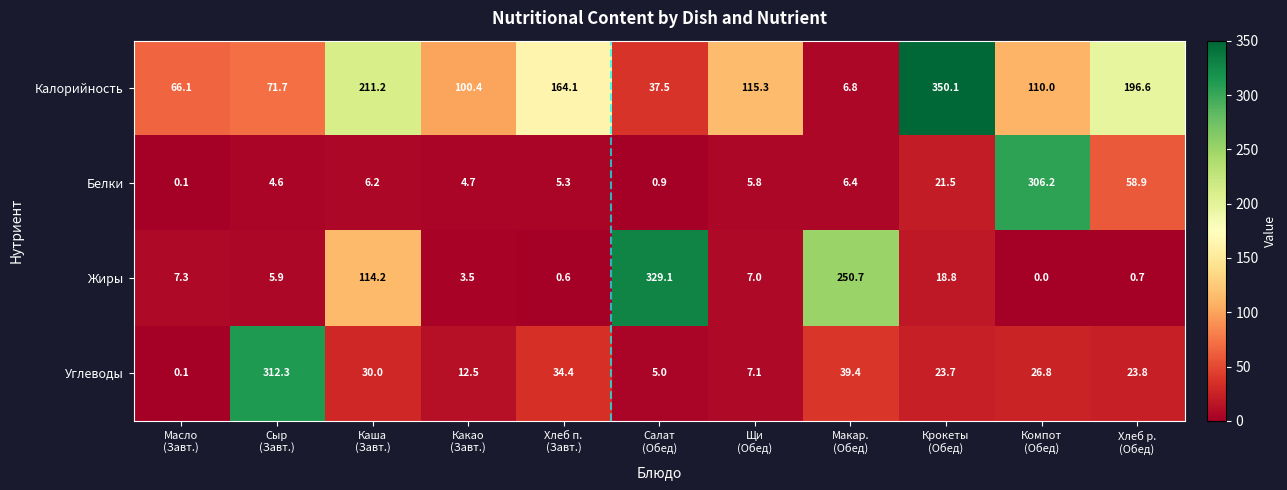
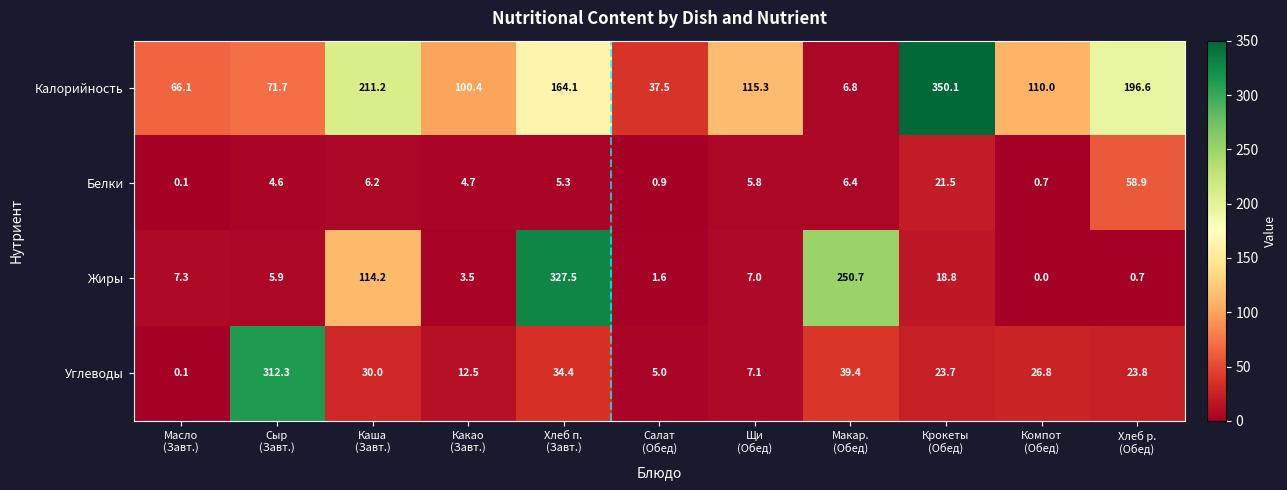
  {
    "Калорийность": {
      "Масло (Завт.)": 66.1,
      "Сыр (Завт.)": 71.7,
      "Каша (Завт.)": 211.2,
      "Какао (Завт.)": 100.4,
      "Хлеб п. (Завт.)": 164.1,
      "Салат (Обед)": 37.5,
      "Щи (Обед)": 115.3,
      "Макар. (Обед)": 6.8,
      "Крокеты (Обед)": 350.1,
      "Компот (Обед)": 110.0,
      "Хлеб р. (Обед)": 196.6
    },
    "Белки": {
      "Масло (Завт.)": 0.1,
      "Сыр (Завт.)": 4.6,
      "Каша (Завт.)": 6.2,
      "Какао (Завт.)": 4.7,
      "Хлеб п. (Завт.)": 5.3,
      "Салат (Обед)": 0.9,
      "Щи (Обед)": 5.8,
      "Макар. (Обед)": 6.4,
      "Крокеты (Обед)": 21.5,
-     "Компот (Обед)": 306.2,
+     "Компот (Обед)": 0.7,
      "Хлеб р. (Обед)": 58.9
    },
    "Жиры": {
      "Масло (Завт.)": 7.3,
      "Сыр (Завт.)": 5.9,
      "Каша (Завт.)": 114.2,
      "Какао (Завт.)": 3.5,
-     "Хлеб п. (Завт.)": 0.6,
-     "Салат (Обед)": 329.1,
+     "Хлеб п. (Завт.)": 327.5,
+     "Салат (Обед)": 1.6,
      "Щи (Обед)": 7.0,
      "Макар. (Обед)": 250.7,
      "Крокеты (Обед)": 18.8,
      "Компот (Обед)": 0.0,
      "Хлеб р. (Обед)": 0.7
    },
    "Углеводы": {
      "Масло (Завт.)": 0.1,
      "Сыр (Завт.)": 312.3,
      "Каша (Завт.)": 30.0,
      "Какао (Завт.)": 12.5,
      "Хлеб п. (Завт.)": 34.4,
      "Салат (Обед)": 5.0,
      "Щи (Обед)": 7.1,
      "Макар. (Обед)": 39.4,
      "Крокеты (Обед)": 23.7,
      "Компот (Обед)": 26.8,
      "Хлеб р. (Обед)": 23.8
    }
  }
